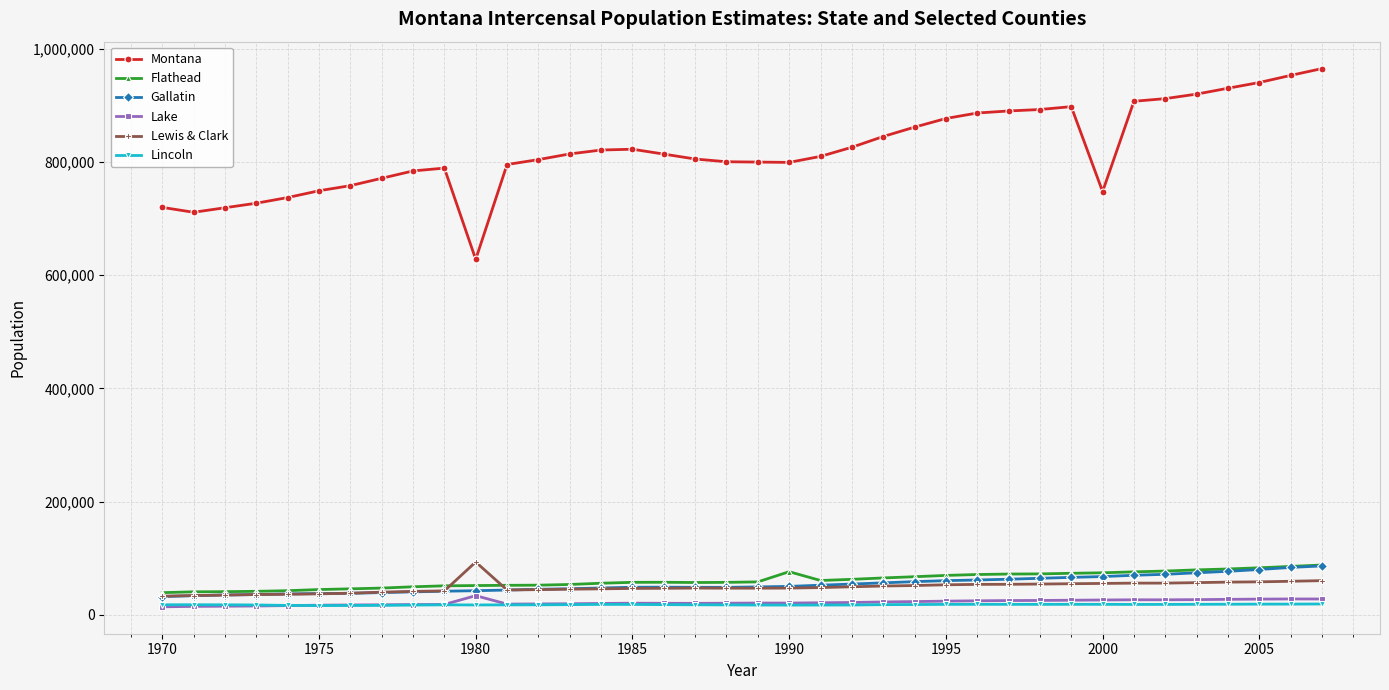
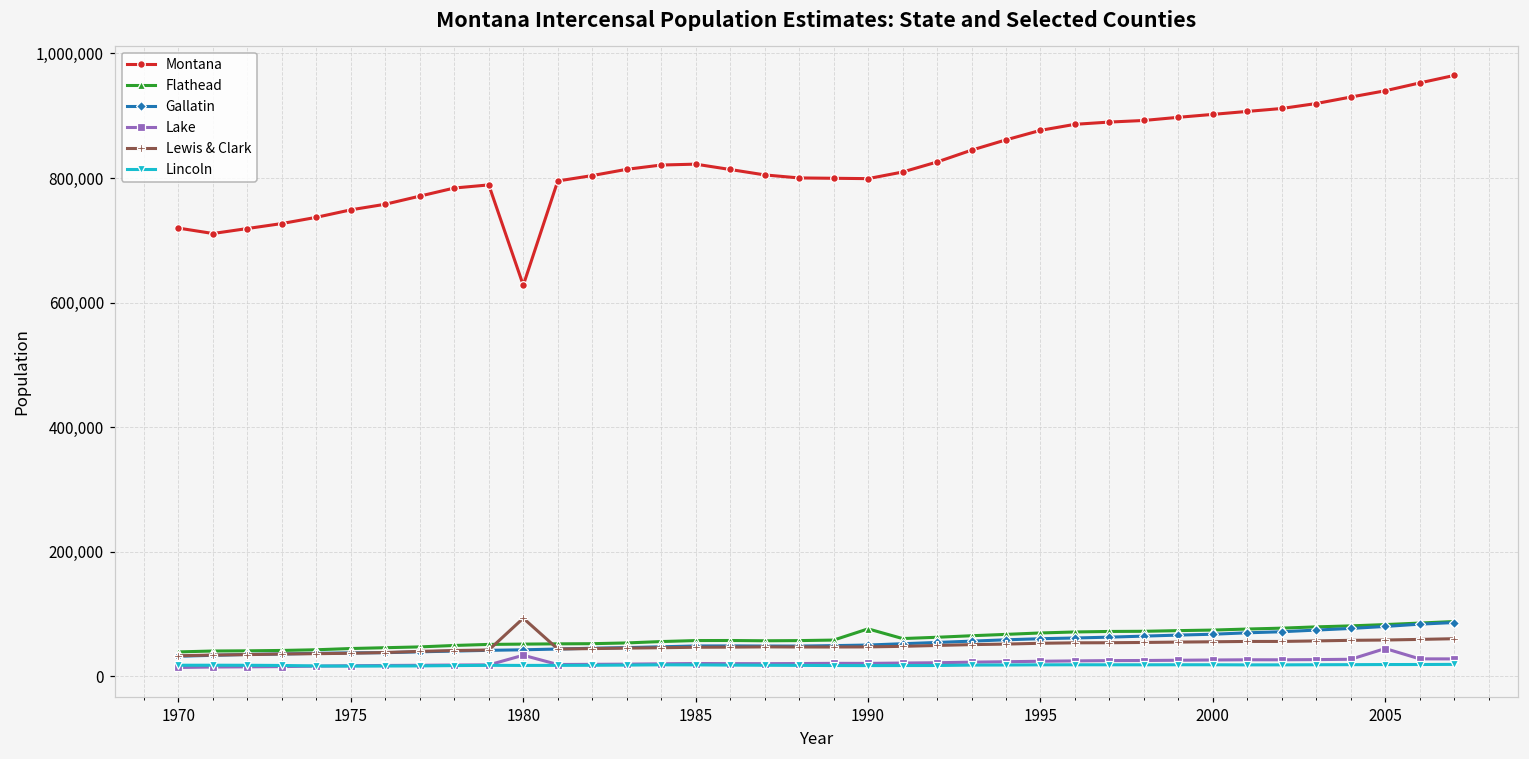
  {
    "Montana": {
      "1970": "720,000",
      "1975": "750,000",
      "1980": "630,000",
      "1985": "820,000",
      "1990": "800,000",
      "1995": "880,000",
-     "2000": "750,000",
+     "2000": "900,000",
      "2005": "940,000"
    },
    "Flathead": {
      "1970": "40,000",
      "1975": "40,000",
      "1980": "50,000",
      "1985": "60,000",
      "1990": "80,000",
      "1995": "70,000",
      "2000": "70,000"
    },
    "Gallatin": {
      "1980": "40,000",
      "1995": "60,000",
      "2000": "70,000"
    },
    "Lake": {
      "1980": "30,000",
      "1995": "20,000",
      "2000": "30,000",
-     "2005": "30,000"
+     "2005": "40,000"
    },
    "Lewis & Clark": {
      "1980": "90,000",
      "1995": "50,000",
      "2000": "60,000",
      "2005": "60,000"
    },
    "Lincoln": {
      "1980": "20,000",
      "1995": "20,000",
      "2000": "20,000",
      "2005": "20,000"
    }
  }
